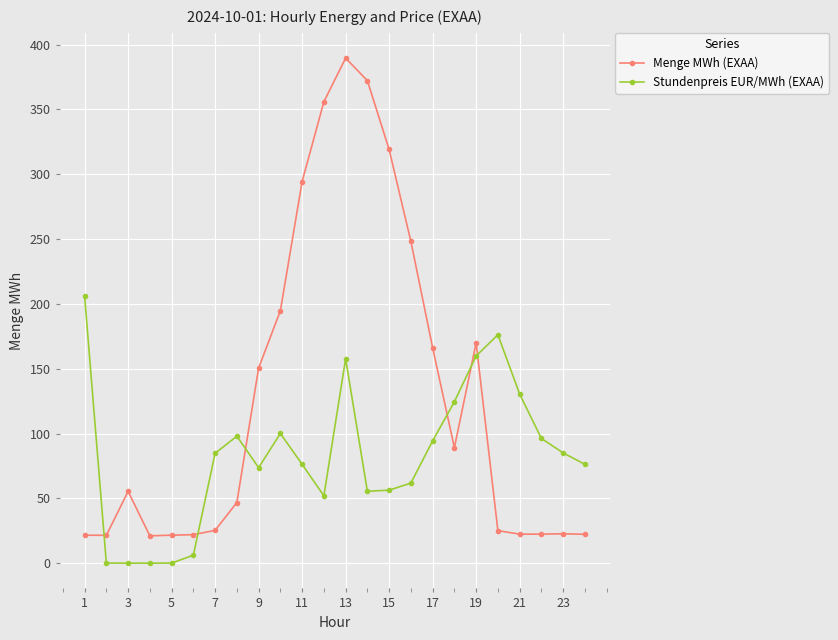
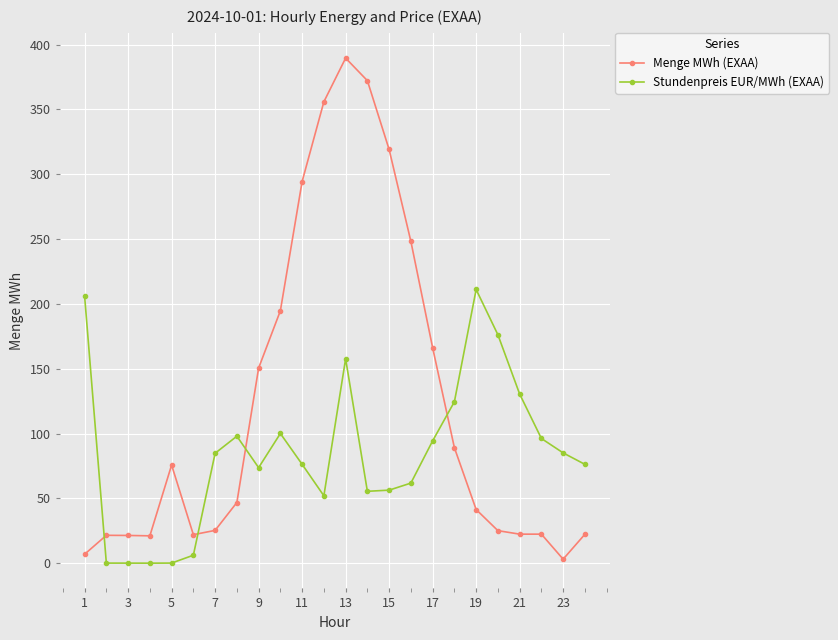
  {
    "Menge MWh (EXAA)": {
-     "1": 22,
-     "3": 55,
-     "5": 22,
+     "1": 7,
+     "3": 21,
+     "5": 76,
      "7": 25,
      "9": 151,
      "11": 294,
      "13": 390,
      "15": 319,
      "17": 166,
-     "19": 170,
+     "19": 41,
      "21": 22,
-     "23": 23
+     "23": 3
    },
    "Stundenpreis EUR/MWh (EXAA)": {
      "1": 206,
      "3": 0,
      "5": 0,
      "7": 85,
      "9": 74,
      "11": 76,
      "13": 158,
      "15": 56,
      "17": 94,
-     "19": 160,
+     "19": 211,
      "21": 131,
      "23": 85
    }
  }
